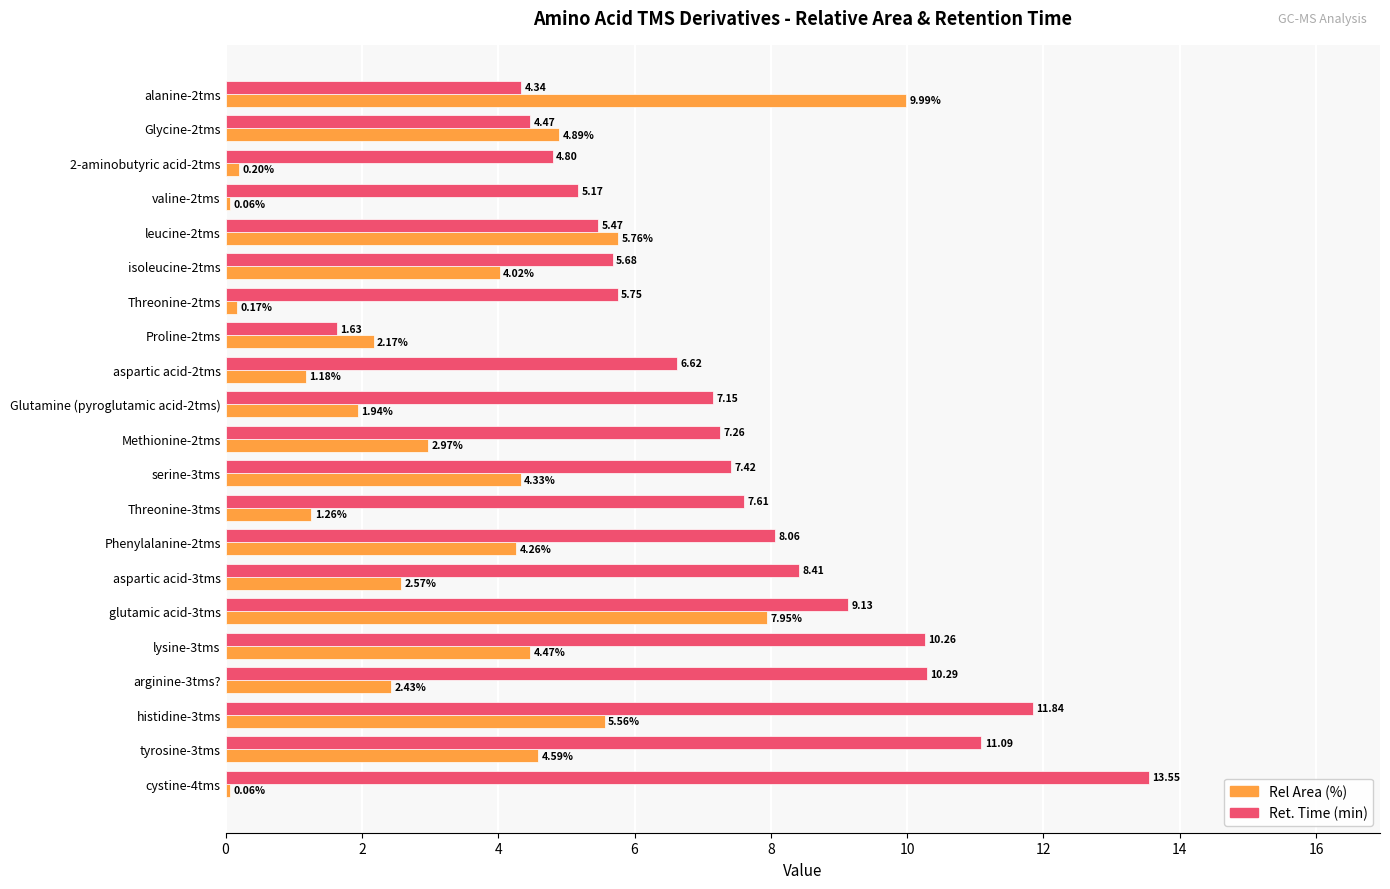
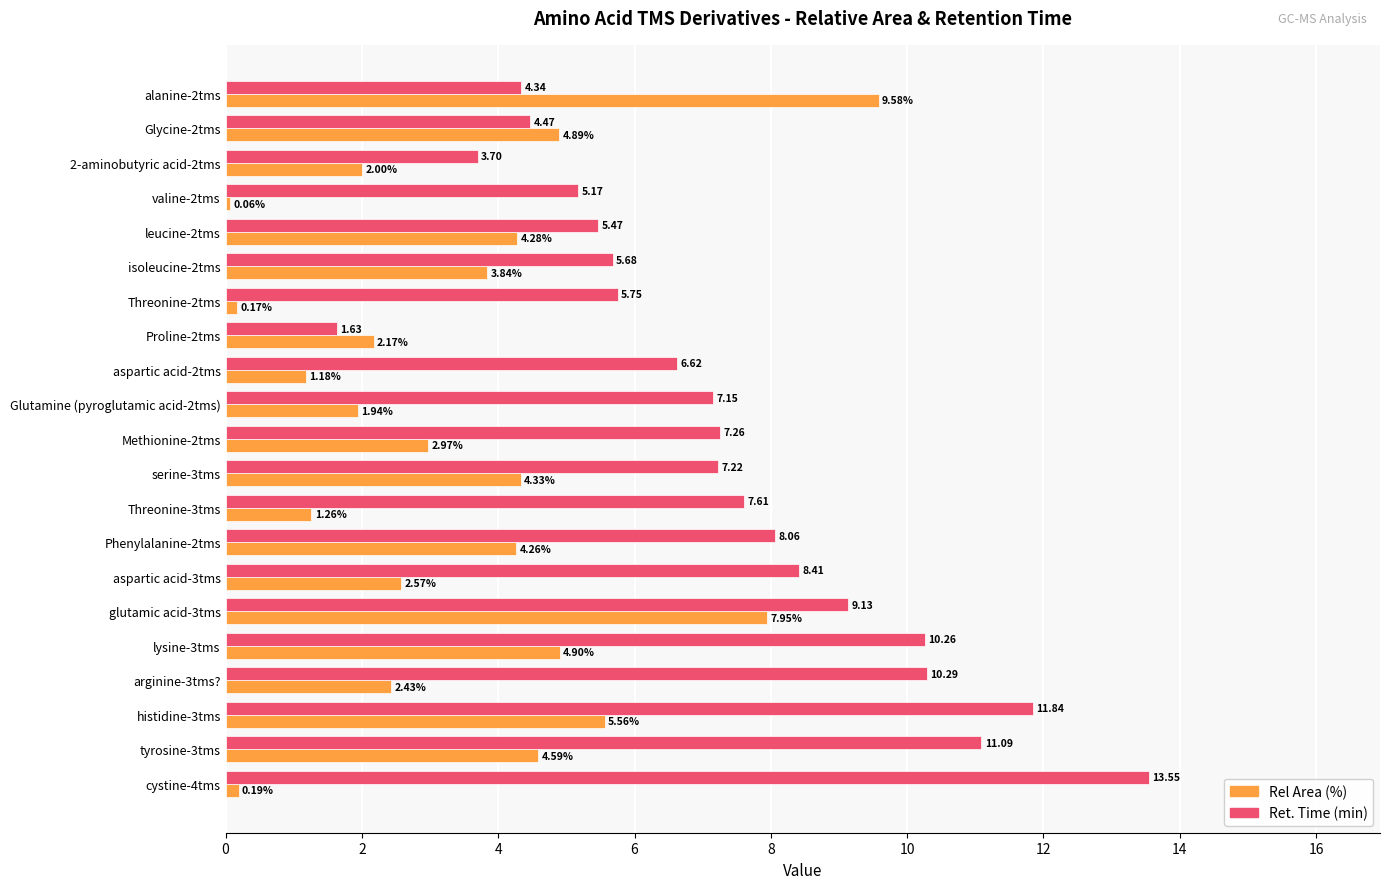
  {
    "Rel Area (%)": {
-     "alanine-2tms": "9.99%",
+     "alanine-2tms": "9.58%",
      "Glycine-2tms": "4.89%",
-     "2-aminobutyric acid-2tms": "0.20%",
+     "2-aminobutyric acid-2tms": "2.00%",
      "valine-2tms": "0.06%",
-     "leucine-2tms": "5.76%",
-     "isoleucine-2tms": "4.02%",
+     "leucine-2tms": "4.28%",
+     "isoleucine-2tms": "3.84%",
      "Threonine-2tms": "0.17%",
      "Proline-2tms": "2.17%",
      "aspartic acid-2tms": "1.18%",
      "Glutamine (pyroglutamic acid-2tms)": "1.94%",
      "Methionine-2tms": "2.97%",
      "serine-3tms": "4.33%",
      "Threonine-3tms": "1.26%",
      "Phenylalanine-2tms": "4.26%",
      "aspartic acid-3tms": "2.57%",
      "glutamic acid-3tms": "7.95%",
-     "lysine-3tms": "4.47%",
+     "lysine-3tms": "4.90%",
      "arginine-3tms?": "2.43%",
      "histidine-3tms": "5.56%",
      "tyrosine-3tms": "4.59%",
-     "cystine-4tms": "0.06%"
+     "cystine-4tms": "0.19%"
    },
    "Ret. Time (min)": {
      "alanine-2tms": "4.34",
      "Glycine-2tms": "4.47",
-     "2-aminobutyric acid-2tms": "4.80",
+     "2-aminobutyric acid-2tms": "3.70",
      "valine-2tms": "5.17",
      "leucine-2tms": "5.47",
      "isoleucine-2tms": "5.68",
      "Threonine-2tms": "5.75",
      "Proline-2tms": "1.63",
      "aspartic acid-2tms": "6.62",
      "Glutamine (pyroglutamic acid-2tms)": "7.15",
      "Methionine-2tms": "7.26",
-     "serine-3tms": "7.42",
+     "serine-3tms": "7.22",
      "Threonine-3tms": "7.61",
      "Phenylalanine-2tms": "8.06",
      "aspartic acid-3tms": "8.41",
      "glutamic acid-3tms": "9.13",
      "lysine-3tms": "10.26",
      "arginine-3tms?": "10.29",
      "histidine-3tms": "11.84",
      "tyrosine-3tms": "11.09",
      "cystine-4tms": "13.55"
    }
  }
